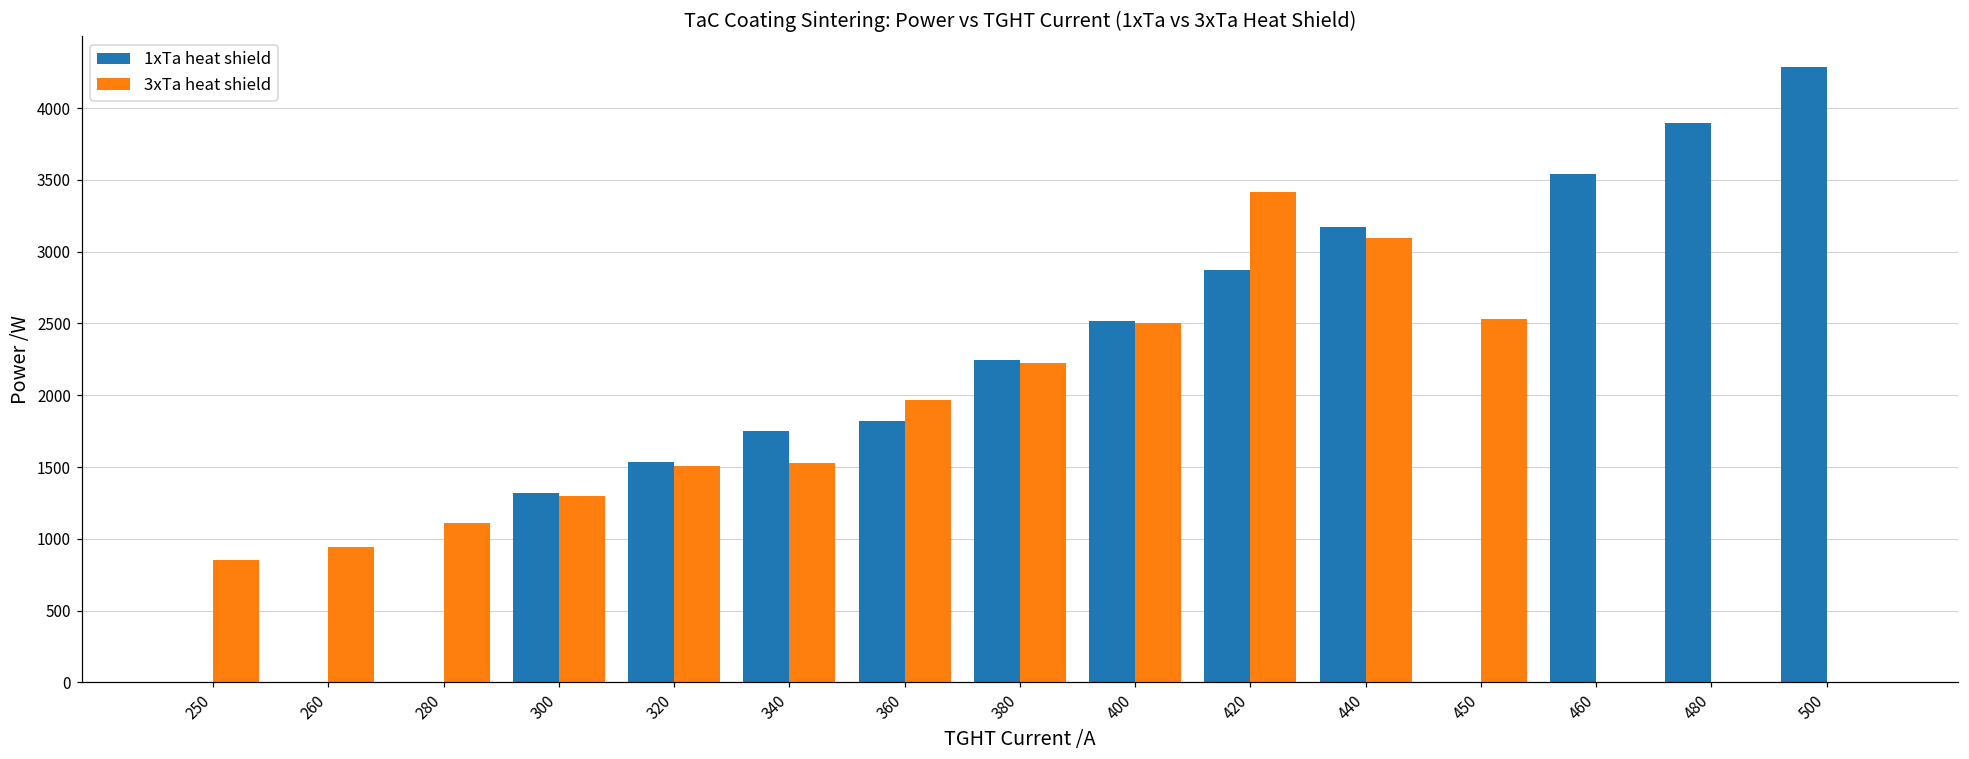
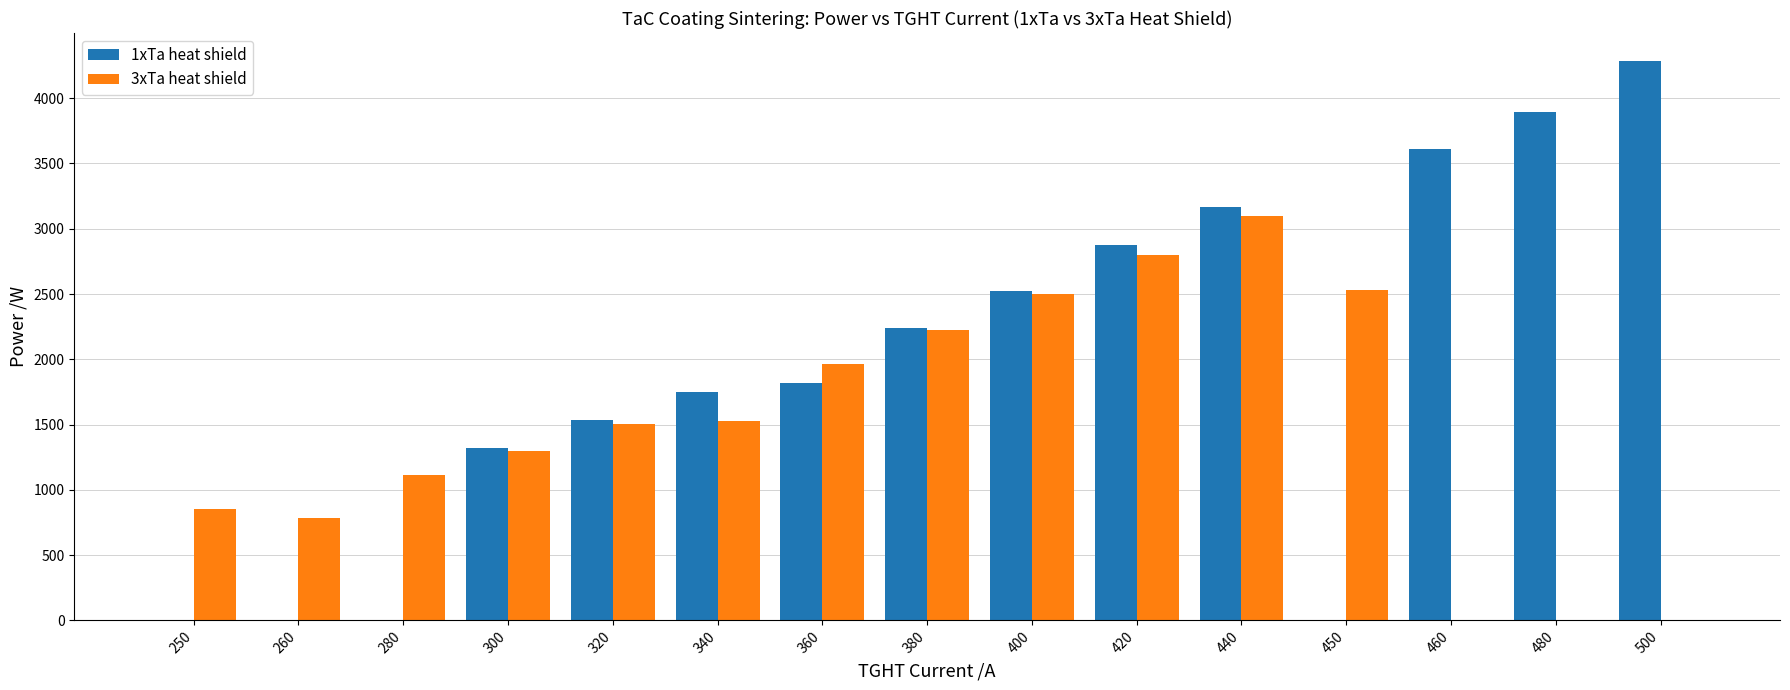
  {
    "1xTa heat shield": {
      "250": 0,
      "260": 0,
      "280": 0,
      "300": 1320,
      "320": 1540,
      "340": 1750,
      "360": 1820,
      "380": 2240,
      "400": 2520,
      "420": 2870,
      "440": 3170,
      "450": 0,
-     "460": 3540,
+     "460": 3610,
      "480": 3890,
      "500": 4290
    },
    "3xTa heat shield": {
      "250": 860,
-     "260": 940,
+     "260": 780,
      "280": 1110,
      "300": 1300,
      "320": 1500,
      "340": 1530,
      "360": 1970,
      "380": 2220,
      "400": 2500,
-     "420": 3410,
+     "420": 2800,
      "440": 3100,
      "450": 2530,
      "460": 0,
      "480": 0,
      "500": 0
    }
  }
